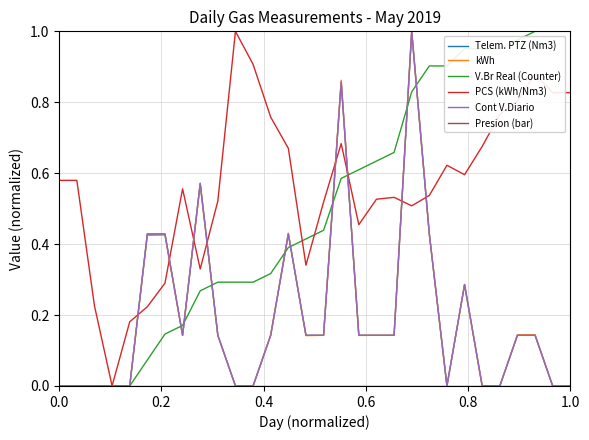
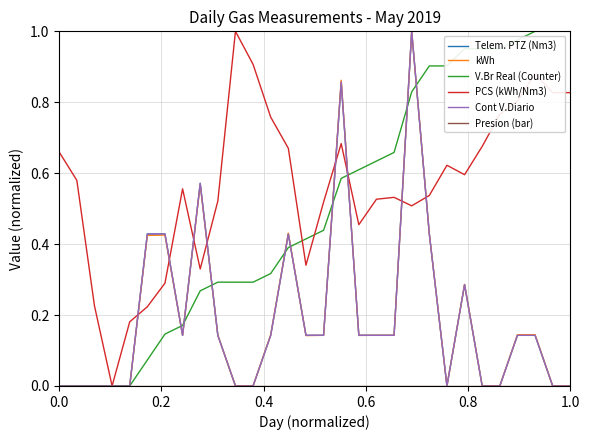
  {
    "V.Br Real (Counter)": {
      "1.0": 1.00
    },
    "PCS (kWh/Nm3)": {
-     "0.0": 0.58,
+     "0.0": 0.66,
      "1.0": 0.83
    }
  }
